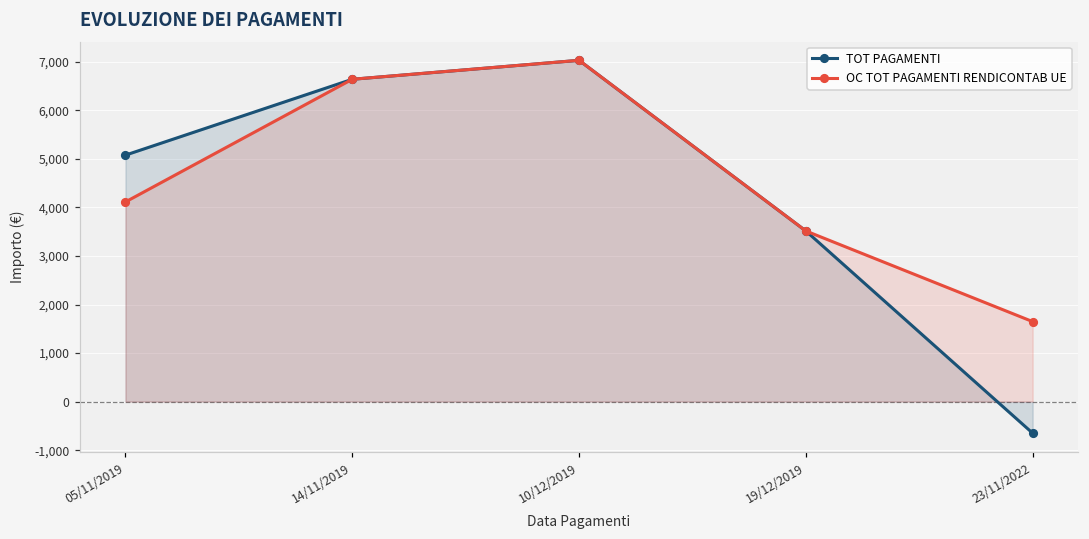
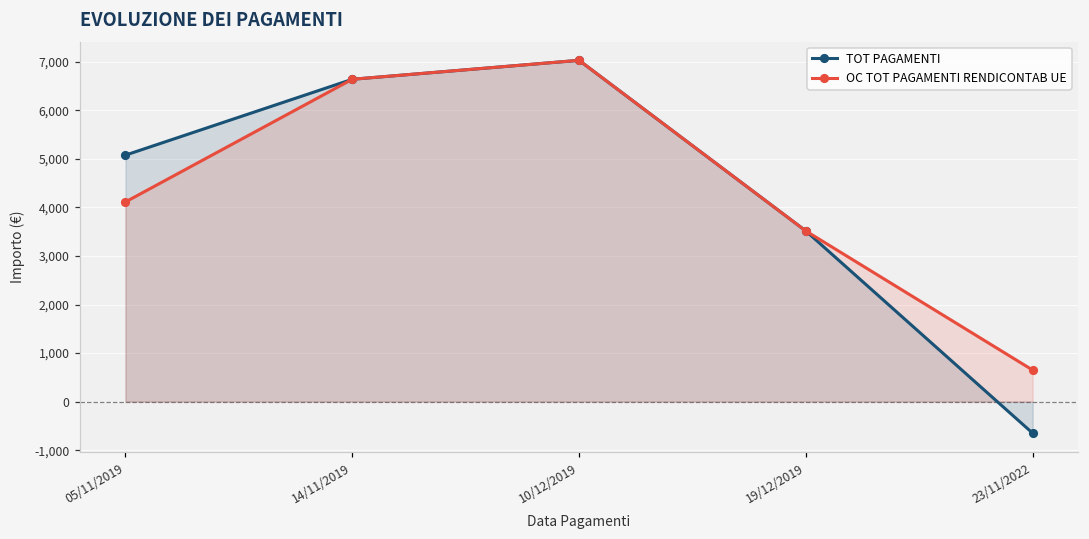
  {
    "OC TOT PAGAMENTI RENDICONTAB UE": {
      "05/11/2019": "4,100",
-     "23/11/2022": "1,600"
+     "23/11/2022": "600"
    }
  }
